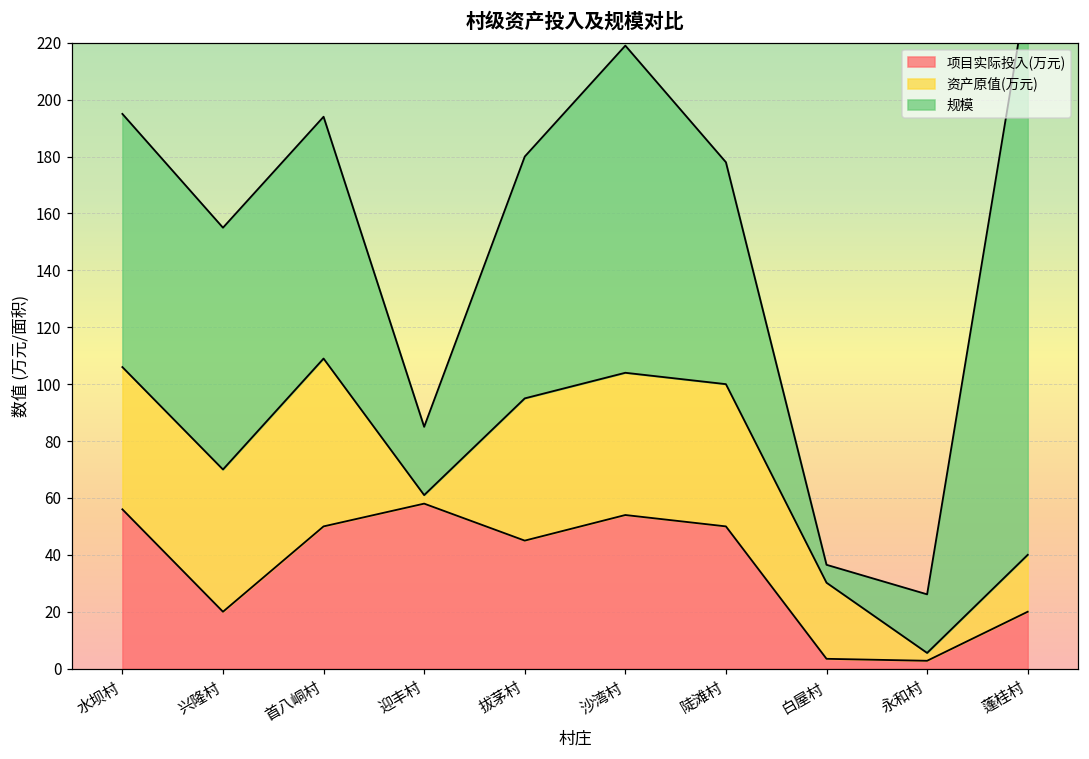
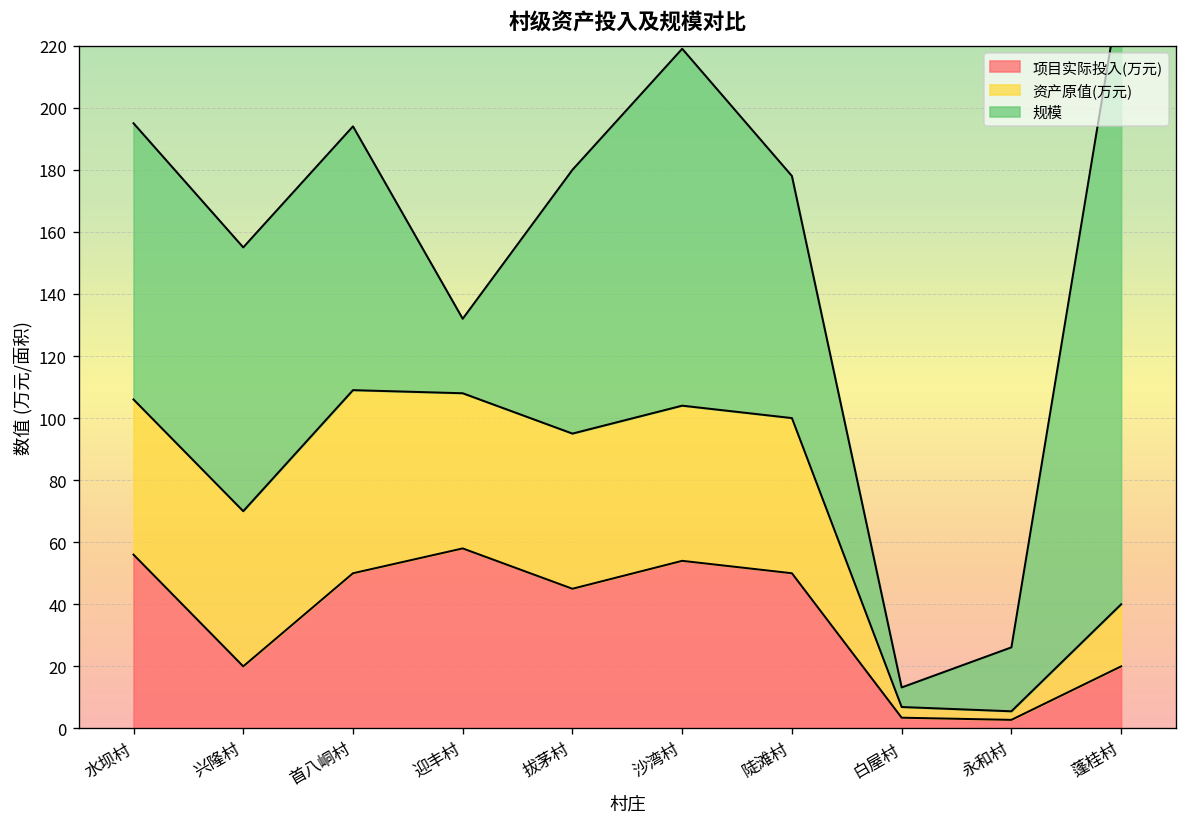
  {
    "项目实际投入(万元)": {
      "水坝村": 56,
      "兴隆村": 20,
      "首八峒村": 50,
      "迎丰村": 58,
      "拔茅村": 45,
      "沙湾村": 54,
      "陡滩村": 50,
      "白屋村": 3,
      "永和村": 3,
      "蓬桂村": 20
    },
    "资产原值(万元)": {
      "水坝村": 50,
      "兴隆村": 50,
      "首八峒村": 59,
-     "迎丰村": 3,
+     "迎丰村": 50,
      "拔茅村": 50,
      "沙湾村": 50,
      "陡滩村": 50,
-     "白屋村": 27,
+     "白屋村": 3,
      "永和村": 3,
      "蓬桂村": 20
    },
    "规模": {
      "水坝村": 89,
      "兴隆村": 85,
      "首八峒村": 85,
      "迎丰村": 24,
      "拔茅村": 85,
      "沙湾村": 115,
      "陡滩村": 78,
      "白屋村": 6,
      "永和村": 21
    }
  }
